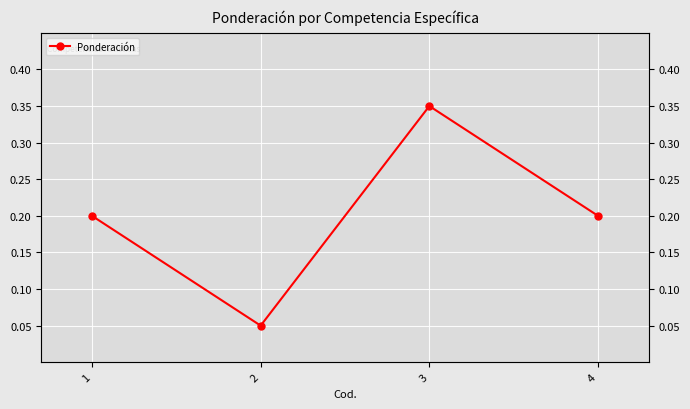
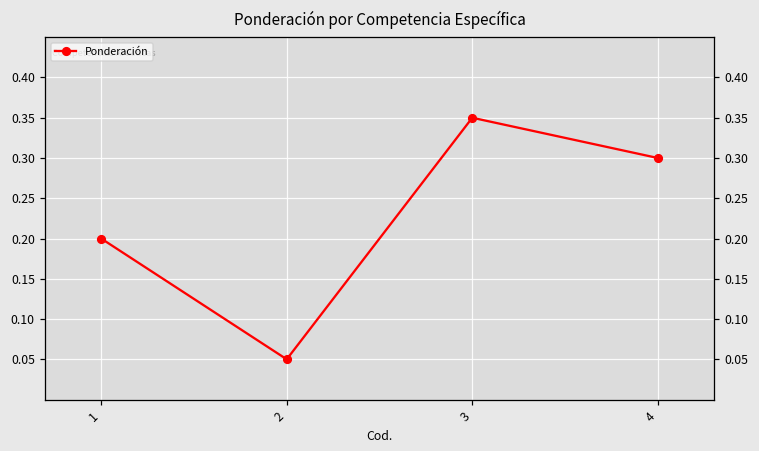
  {
    "1": 0.2,
    "2": 0.05,
    "3": 0.35,
-   "4": 0.2
+   "4": 0.3
  }
